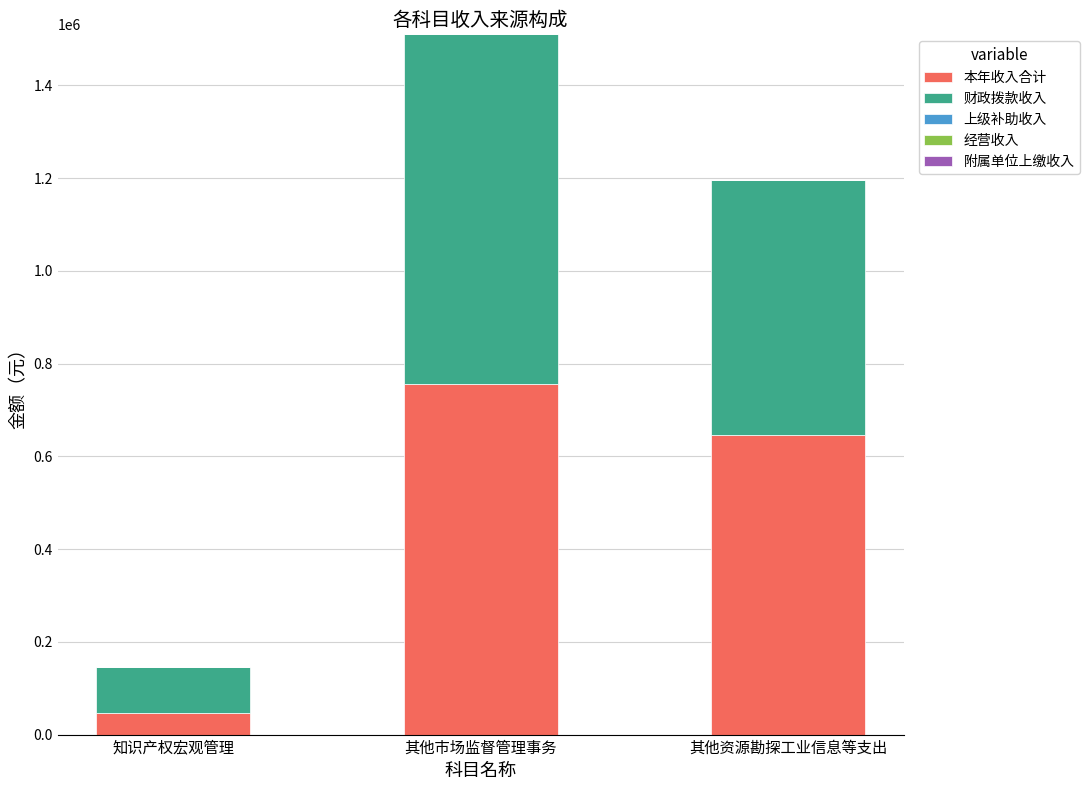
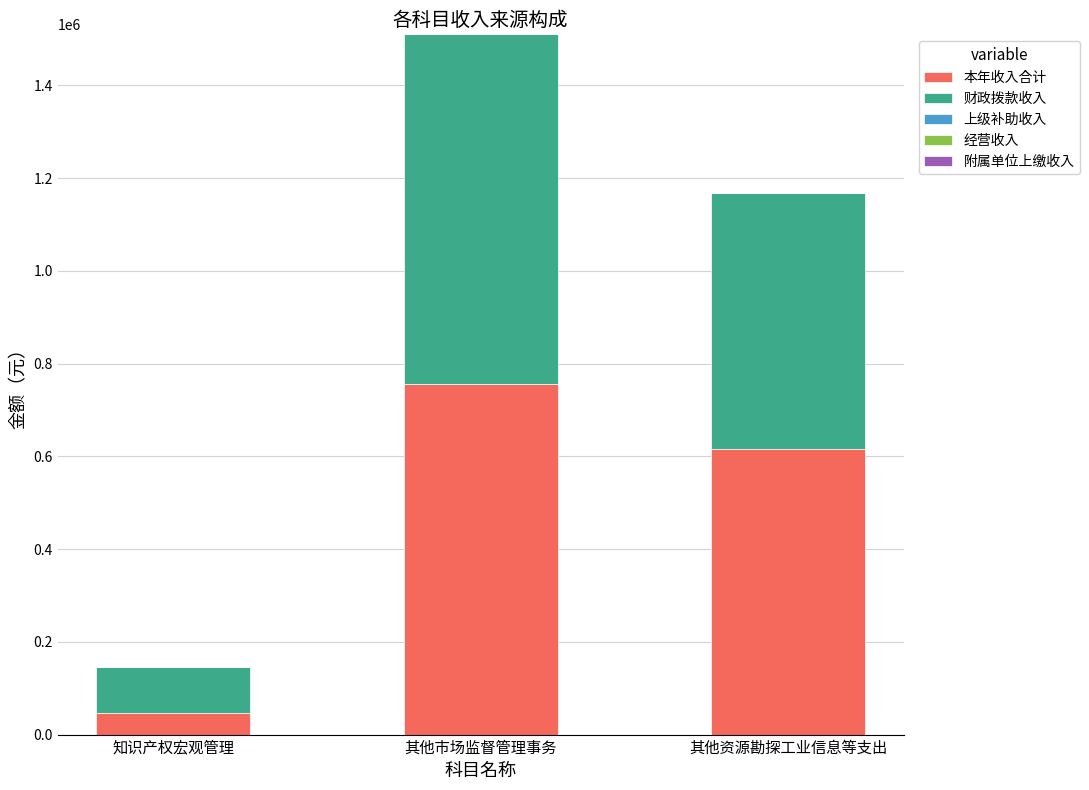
  {
    "本年收入合计": {
      "知识产权宏观管理": 50000,
      "其他市场监督管理事务": 750000,
-     "其他资源勘探工业信息等支出": 650000
+     "其他资源勘探工业信息等支出": 620000
    }
  }
